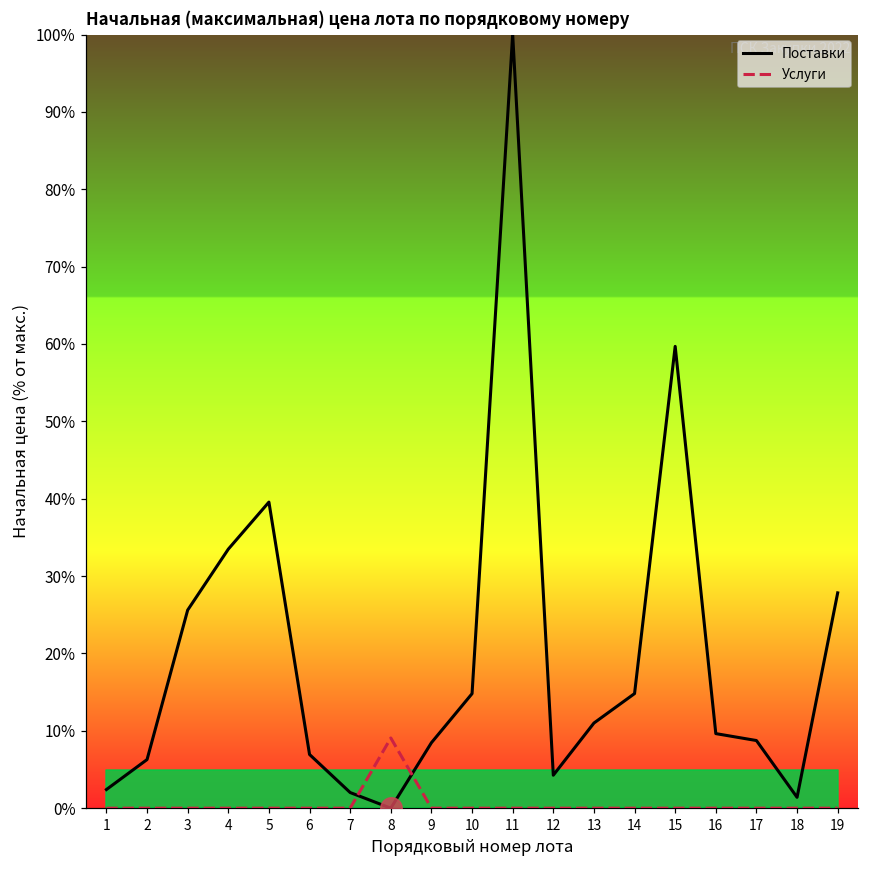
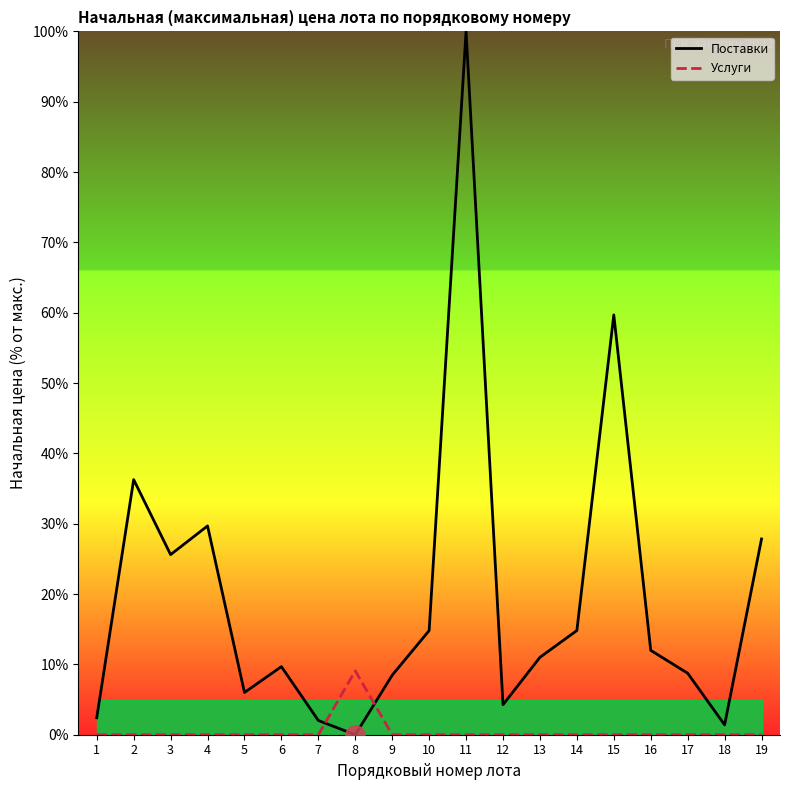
  {
    "Поставки": {
      "1": "2%",
-     "2": "6%",
+     "2": "36%",
      "3": "26%",
-     "4": "33%",
-     "5": "40%",
-     "6": "7%",
+     "4": "30%",
+     "5": "6%",
+     "6": "10%",
      "7": "2%",
      "9": "8%",
      "10": "15%",
      "11": "100%",
      "12": "4%",
      "13": "11%",
      "14": "15%",
      "15": "60%",
-     "16": "10%",
+     "16": "12%",
      "17": "9%",
      "18": "1%",
      "19": "28%"
    }
  }
